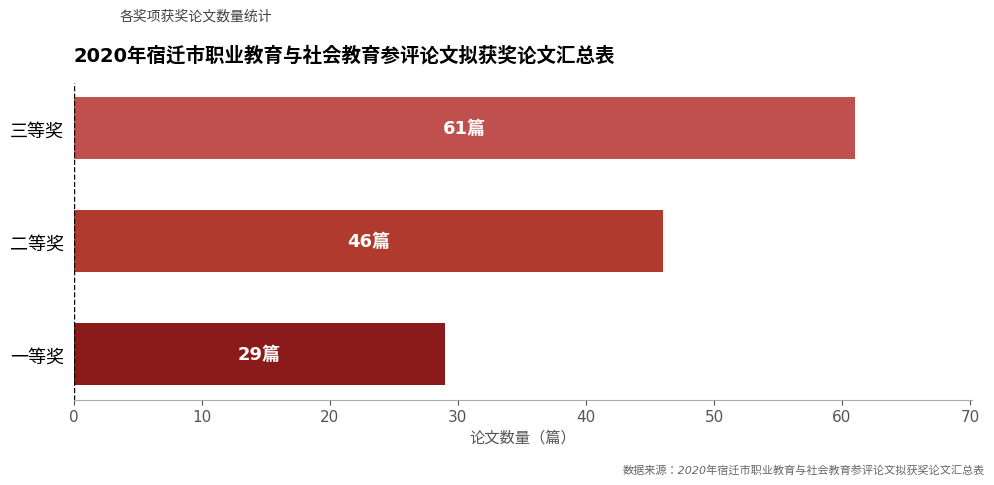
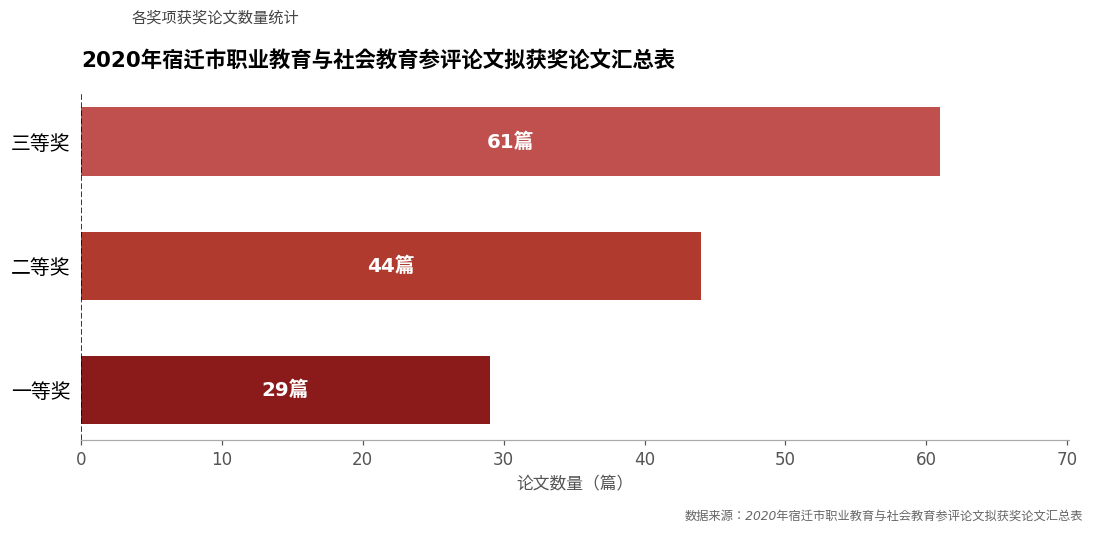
  {
    "三等奖": "61篇",
-   "二等奖": "46篇",
+   "二等奖": "44篇",
    "一等奖": "29篇"
  }
